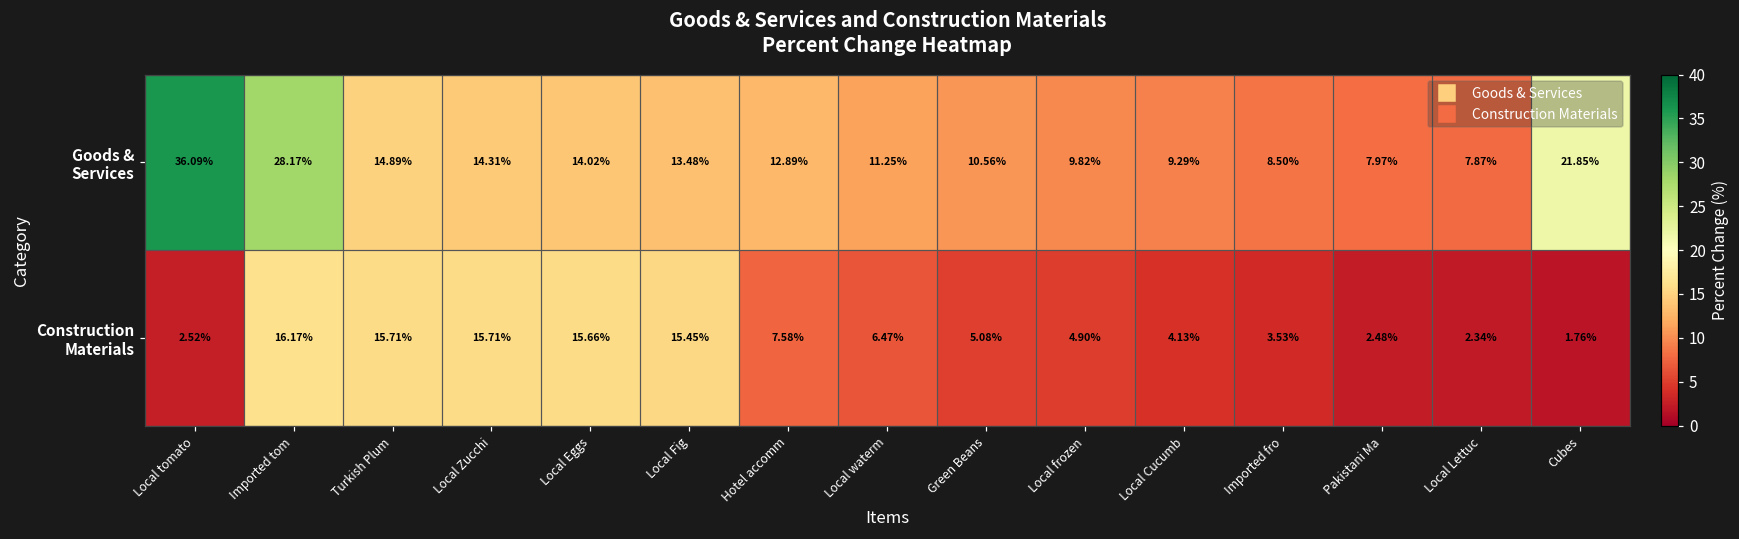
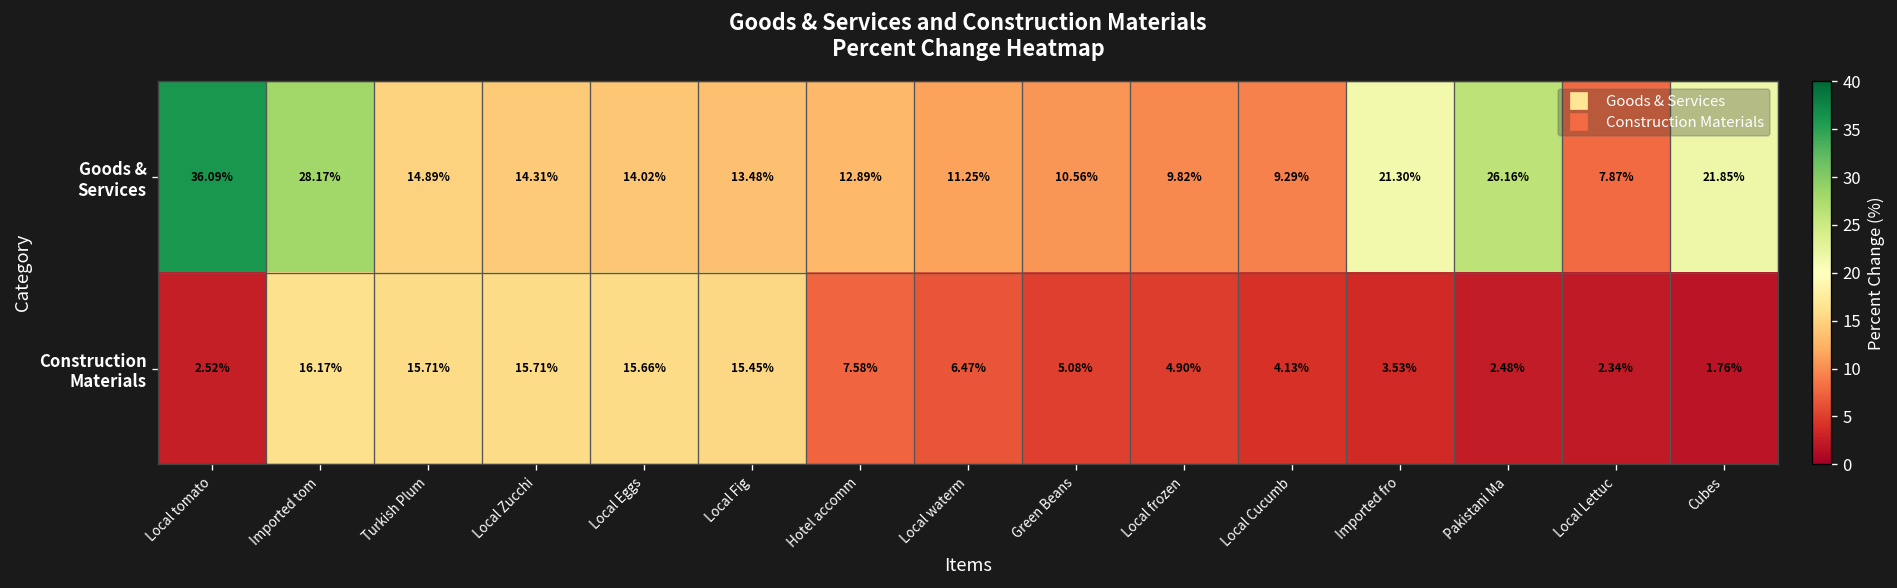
  {
    "Goods & Services": {
      "Local tomato": "36.09%",
      "Imported tom": "28.17%",
      "Turkish Plum": "14.89%",
      "Local Zucchi": "14.31%",
      "Local Eggs": "14.02%",
      "Local Fig": "13.48%",
      "Hotel accomm": "12.89%",
      "Local waterm": "11.25%",
      "Green Beans": "10.56%",
      "Local frozen": "9.82%",
      "Local Cucumb": "9.29%",
-     "Imported fro": "8.50%",
-     "Pakistani Ma": "7.97%",
+     "Imported fro": "21.30%",
+     "Pakistani Ma": "26.16%",
      "Local Lettuc": "7.87%",
      "Cubes": "21.85%"
    },
    "Construction Materials": {
      "Local tomato": "2.52%",
      "Imported tom": "16.17%",
      "Turkish Plum": "15.71%",
      "Local Zucchi": "15.71%",
      "Local Eggs": "15.66%",
      "Local Fig": "15.45%",
      "Hotel accomm": "7.58%",
      "Local waterm": "6.47%",
      "Green Beans": "5.08%",
      "Local frozen": "4.90%",
      "Local Cucumb": "4.13%",
      "Imported fro": "3.53%",
      "Pakistani Ma": "2.48%",
      "Local Lettuc": "2.34%",
      "Cubes": "1.76%"
    }
  }
